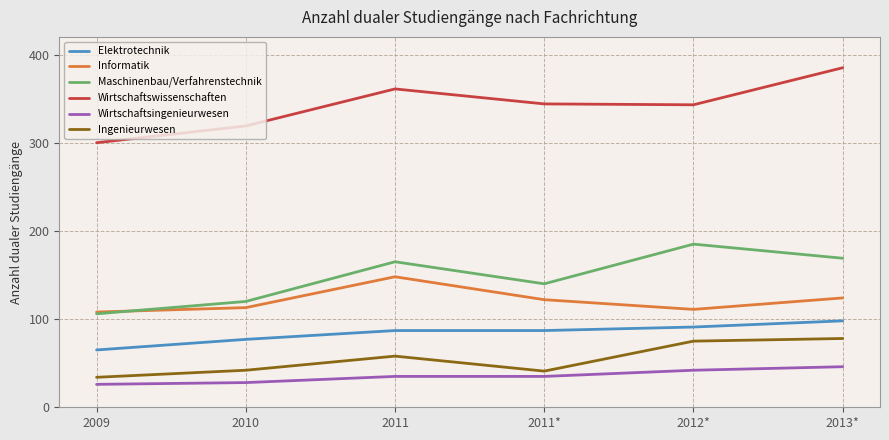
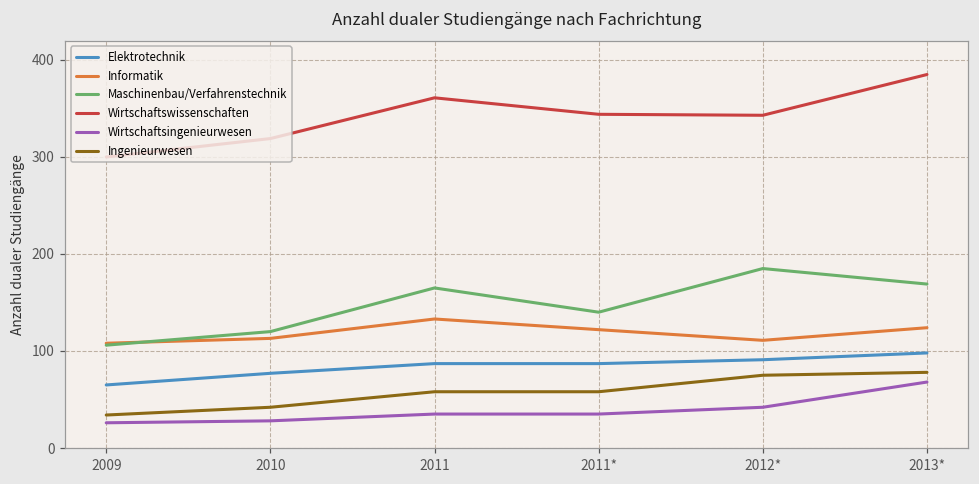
  {
    "Elektrotechnik": {
      "2009": 70,
      "2010": 80,
      "2011": 90,
      "2011*": 90,
      "2012*": 90,
      "2013*": 100
    },
    "Informatik": {
      "2010": 110,
-     "2011": 150,
+     "2011": 130,
      "2011*": 120,
      "2012*": 110,
      "2013*": 120
    },
    "Maschinenbau/Verfahrenstechnik": {
      "2010": 120,
      "2011": 170,
      "2011*": 140,
      "2012*": 190,
      "2013*": 170
    },
    "Wirtschaftswissenschaften": {
      "2009": 300,
      "2011": 360,
      "2011*": 340,
      "2012*": 340,
      "2013*": 390
    },
    "Wirtschaftsingenieurwesen": {
      "2009": 30,
      "2010": 30,
      "2011": 40,
      "2011*": 40,
      "2012*": 40,
-     "2013*": 50
+     "2013*": 70
    },
    "Ingenieurwesen": {
      "2009": 30,
      "2010": 40,
      "2011": 60,
-     "2011*": 40,
+     "2011*": 60,
      "2012*": 80,
      "2013*": 80
    }
  }
